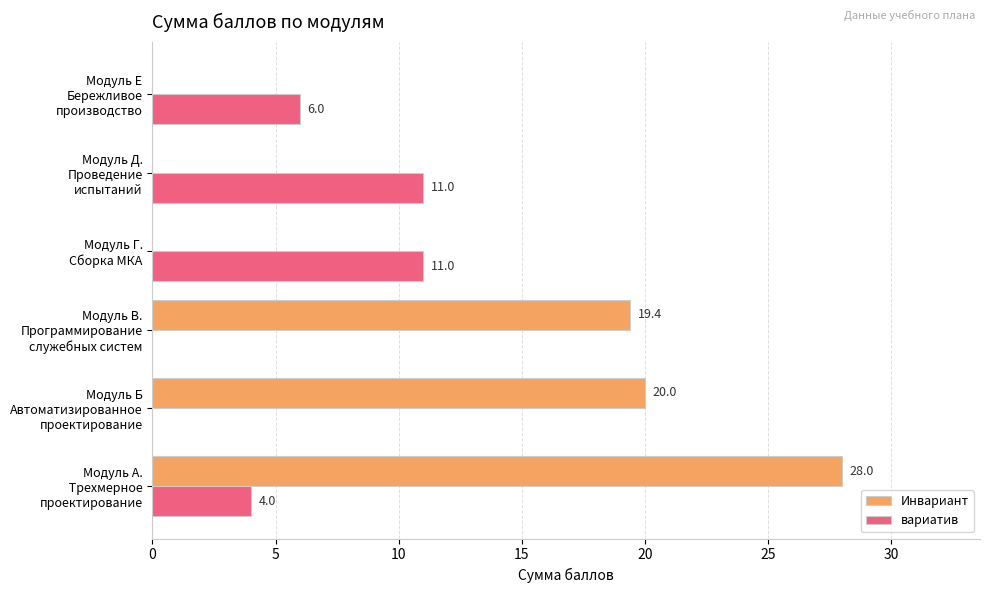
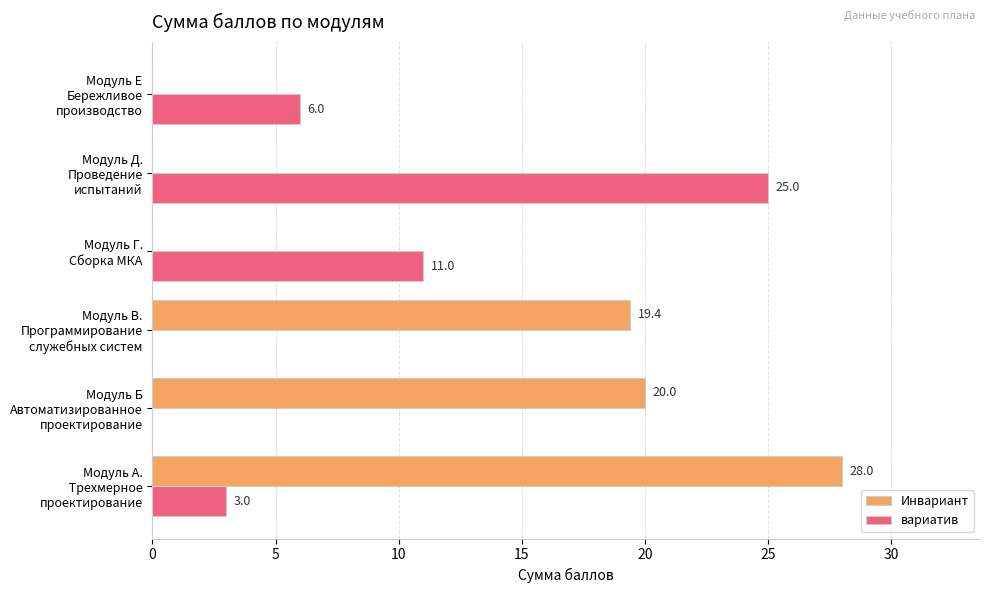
  {
    "Инвариант": {
      "Модуль В. Программирование служебных систем": 19.4,
      "Модуль Б Автоматизированное проектирование": 20.0,
      "Модуль А. Трехмерное проектирование": 28.0
    },
    "вариатив": {
      "Модуль Е Бережливое производство": 6.0,
-     "Модуль Д. Проведение испытаний": 11.0,
+     "Модуль Д. Проведение испытаний": 25.0,
      "Модуль Г. Сборка МКА": 11.0,
-     "Модуль А. Трехмерное проектирование": 4.0
+     "Модуль А. Трехмерное проектирование": 3.0
    }
  }
